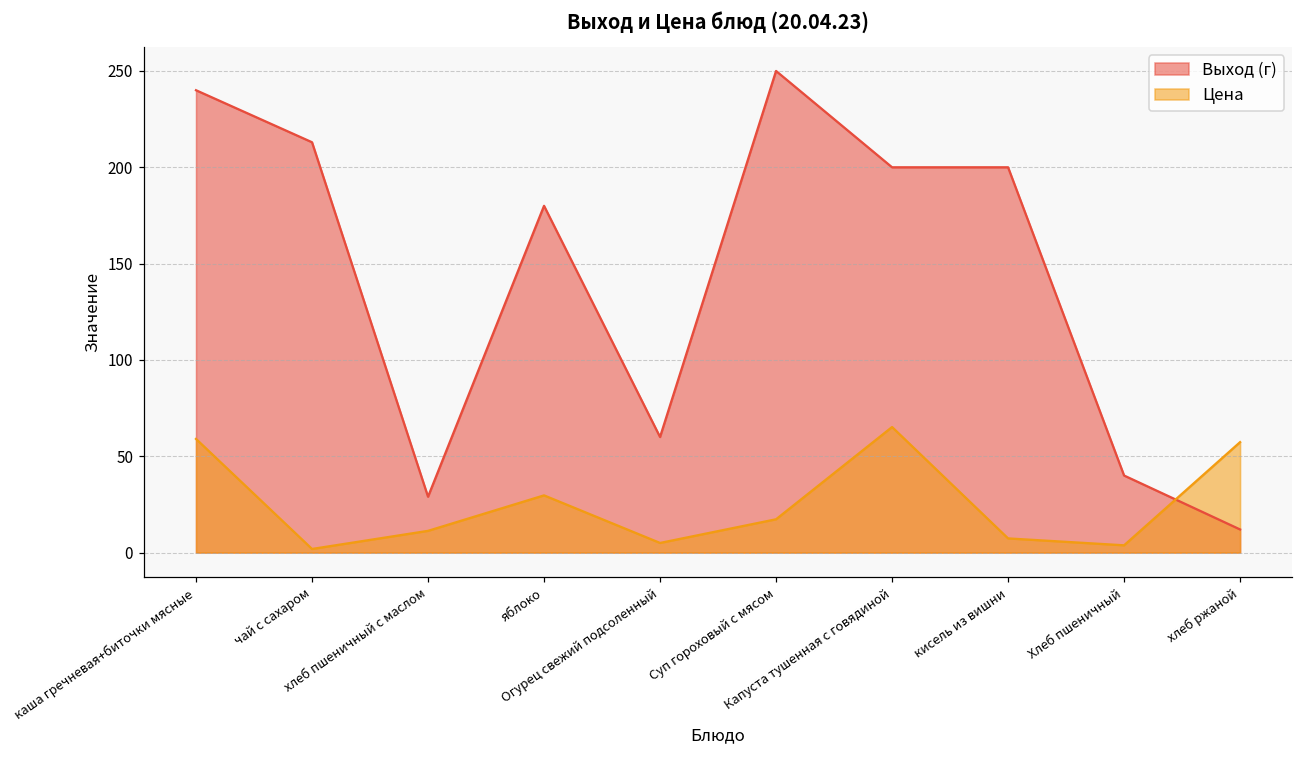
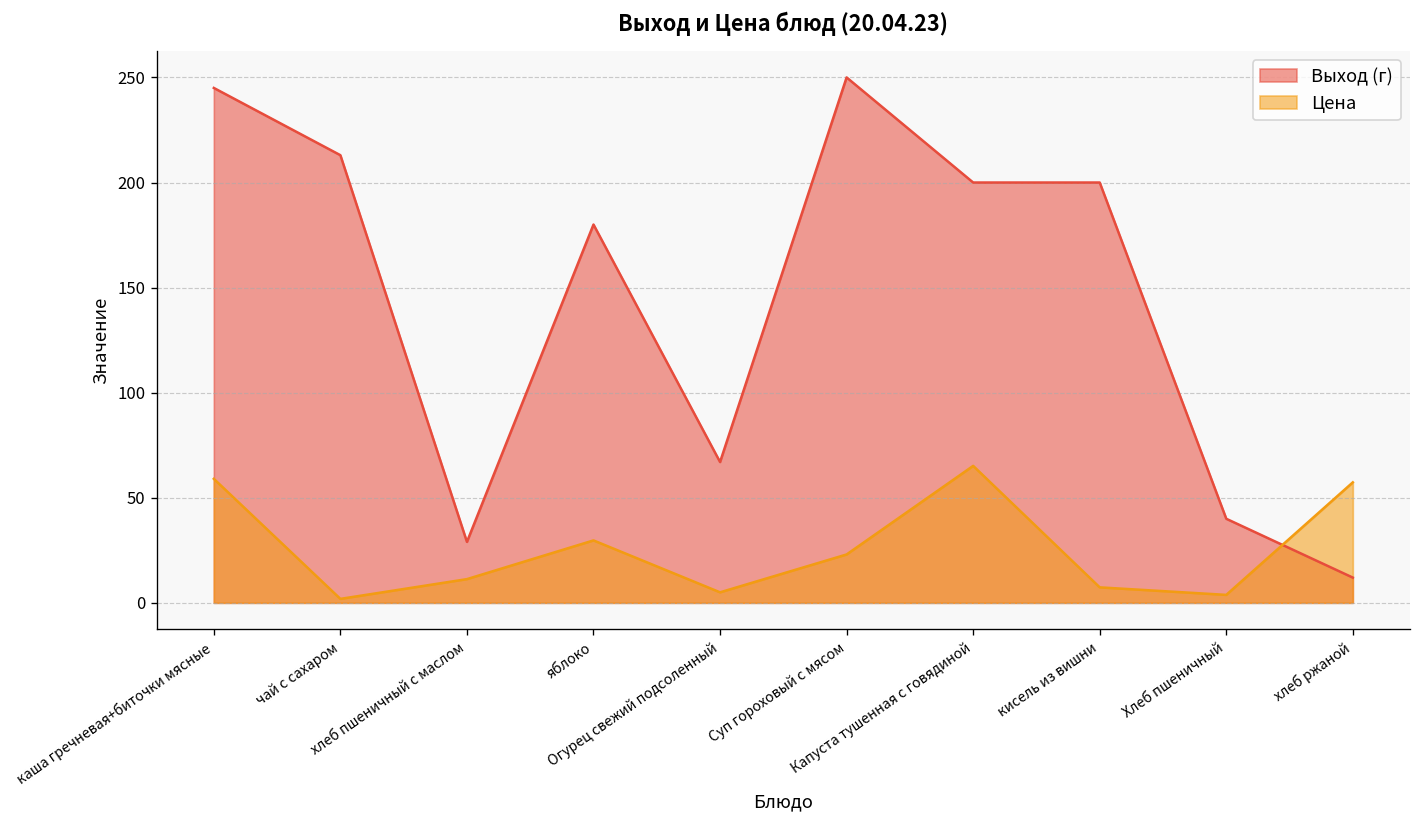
  {
    "Выход (г)": {
-     "каша гречневая+биточки мясные": 240,
+     "каша гречневая+биточки мясные": 245,
      "чай с сахаром": 213,
      "хлеб пшеничный с маслом": 29,
      "яблоко": 180,
-     "Огурец свежий подсоленный": 60,
+     "Огурец свежий подсоленный": 67,
      "Суп гороховый с мясом": 250,
      "Капуста тушенная с говядиной": 200,
      "кисель из вишни": 200,
      "Хлеб пшеничный": 40,
      "хлеб ржаной": 12
    },
    "Цена": {
      "каша гречневая+биточки мясные": 59,
      "чай с сахаром": 2,
      "хлеб пшеничный с маслом": 11,
      "яблоко": 30,
      "Огурец свежий подсоленный": 5,
-     "Суп гороховый с мясом": 17,
+     "Суп гороховый с мясом": 23,
      "Капуста тушенная с говядиной": 65,
      "кисель из вишни": 7,
      "Хлеб пшеничный": 4,
      "хлеб ржаной": 57
    }
  }
